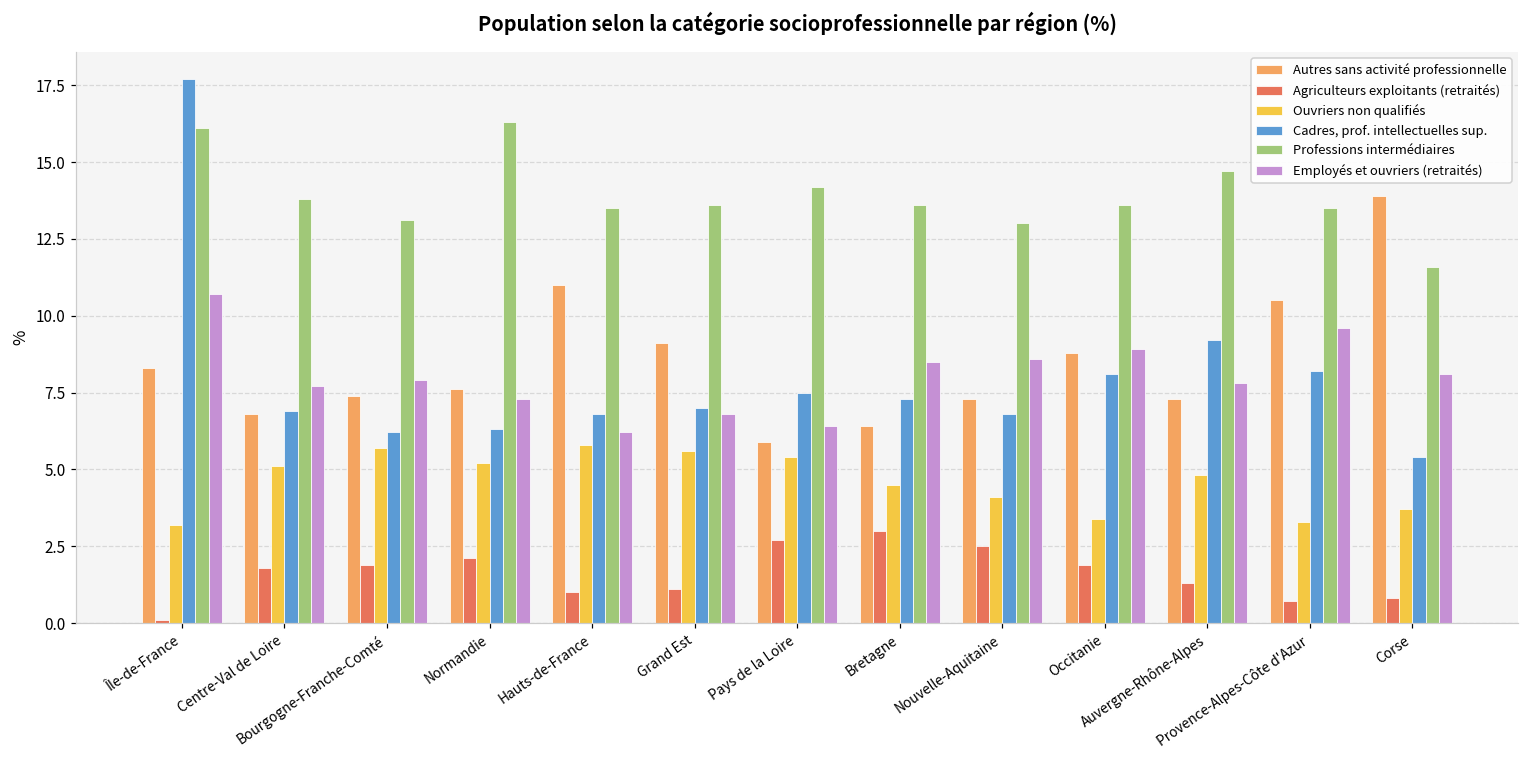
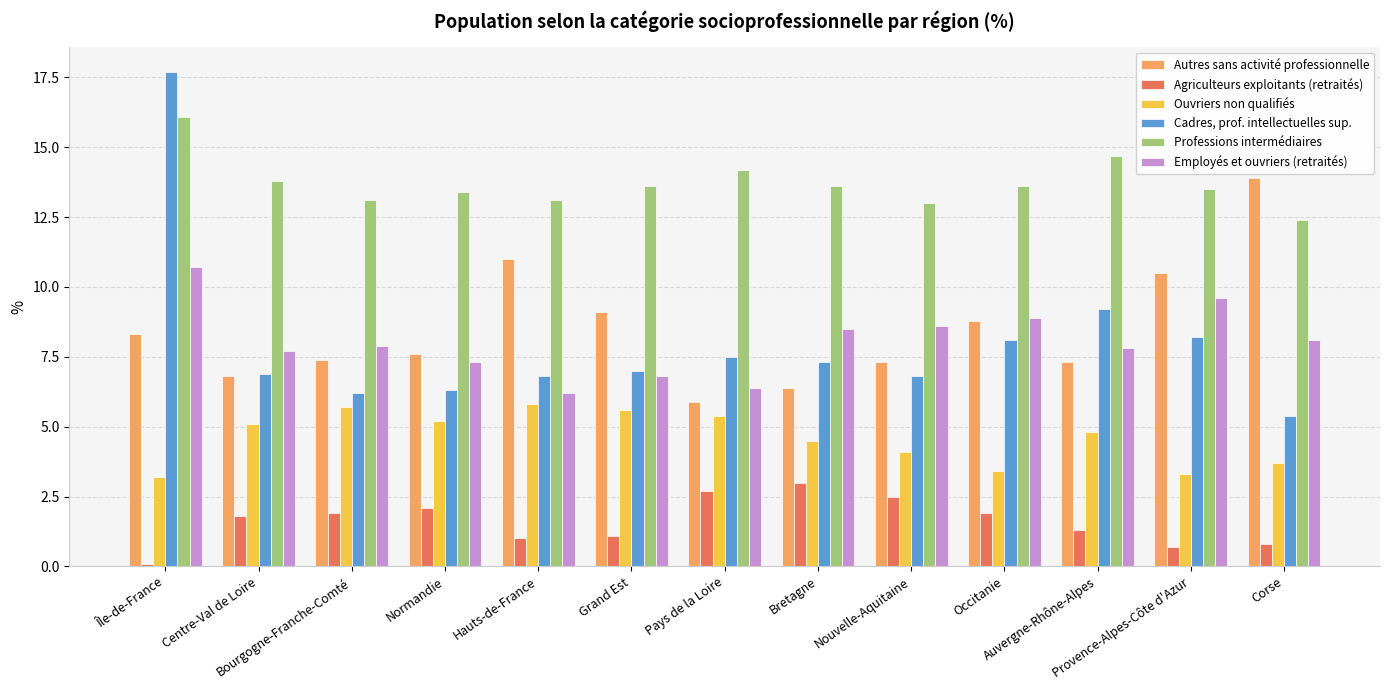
  {
    "Cadres, prof. intellectuelles sup.": {
      "Île-de-France": 17.7,
      "Centre-Val de Loire": 6.9,
      "Bourgogne-Franche-Comté": 6.2,
      "Normandie": 6.3,
      "Hauts-de-France": 6.8,
      "Grand Est": 7.0,
      "Pays de la Loire": 7.5,
      "Bretagne": 7.3,
      "Nouvelle-Aquitaine": 6.8,
      "Occitanie": 8.1,
      "Auvergne-Rhône-Alpes": 9.2,
      "Provence-Alpes-Côte d'Azur": 8.2,
      "Corse": 5.4
    },
    "Professions intermédiaires": {
      "Île-de-France": 16.1,
      "Centre-Val de Loire": 13.8,
      "Bourgogne-Franche-Comté": 13.1,
-     "Normandie": 16.3,
-     "Hauts-de-France": 13.5,
+     "Normandie": 13.4,
+     "Hauts-de-France": 13.1,
      "Grand Est": 13.6,
      "Pays de la Loire": 14.2,
      "Bretagne": 13.6,
      "Nouvelle-Aquitaine": 13.0,
      "Occitanie": 13.6,
      "Auvergne-Rhône-Alpes": 14.7,
      "Provence-Alpes-Côte d'Azur": 13.5,
-     "Corse": 11.6
+     "Corse": 12.4
    },
    "Employés et ouvriers (retraités)": {
      "Île-de-France": 10.7,
      "Centre-Val de Loire": 7.7,
      "Bourgogne-Franche-Comté": 7.9,
      "Normandie": 7.3,
      "Hauts-de-France": 6.2,
      "Grand Est": 6.8,
      "Pays de la Loire": 6.4,
      "Bretagne": 8.5,
      "Nouvelle-Aquitaine": 8.6,
      "Occitanie": 8.9,
      "Auvergne-Rhône-Alpes": 7.8,
      "Provence-Alpes-Côte d'Azur": 9.6,
      "Corse": 8.1
    }
  }
